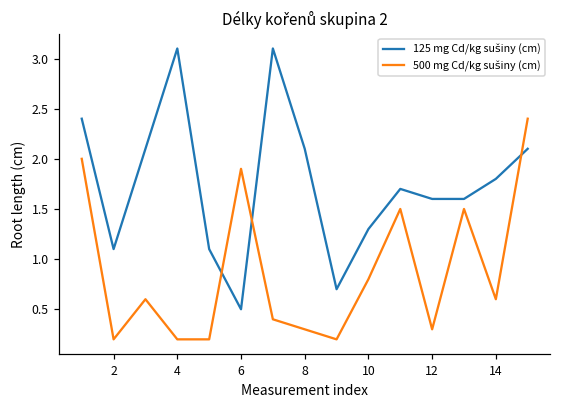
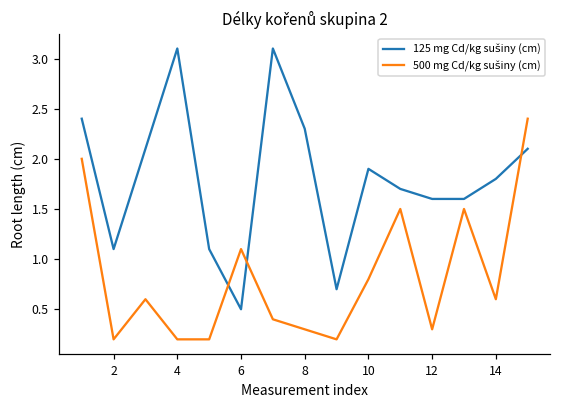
  {
    "125 mg Cd/kg sušiny (cm)": {
      "2": 1.1,
      "4": 3.1,
      "6": 0.5,
-     "8": 2.1,
-     "10": 1.3,
+     "8": 2.3,
+     "10": 1.9,
      "12": 1.6,
      "14": 1.8
    },
    "500 mg Cd/kg sušiny (cm)": {
      "2": 0.2,
      "4": 0.2,
-     "6": 1.9,
+     "6": 1.1,
      "8": 0.3,
      "10": 0.8,
      "12": 0.3,
      "14": 0.6
    }
  }
